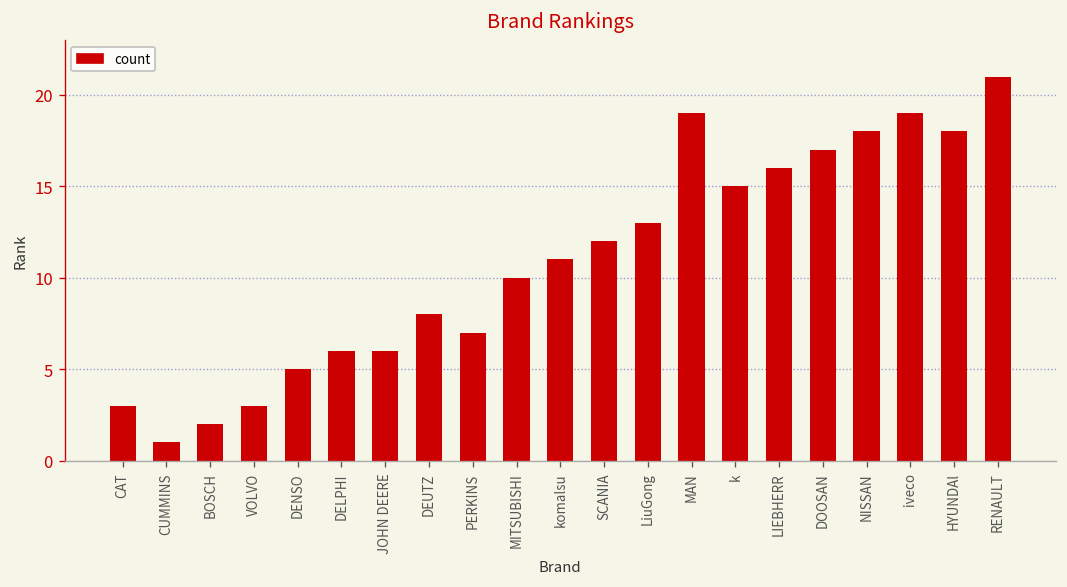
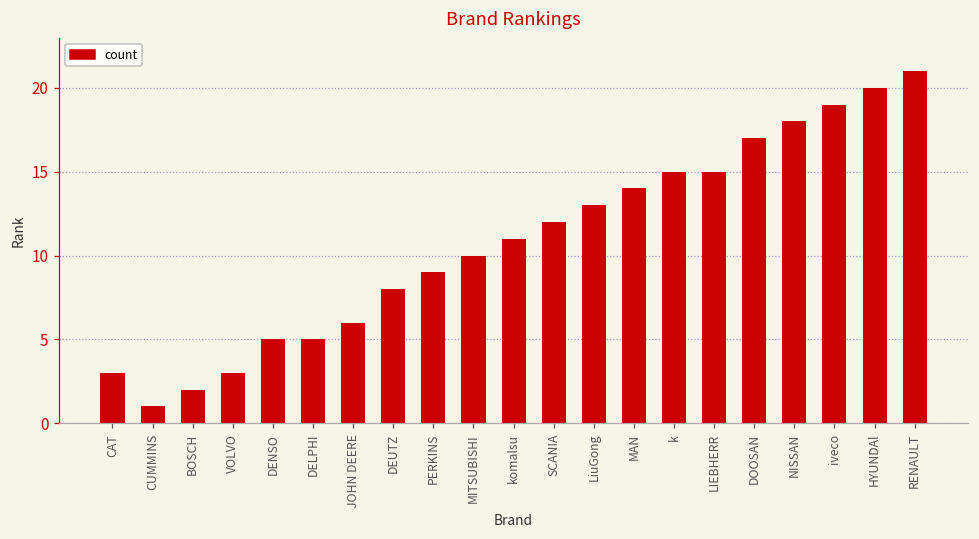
  {
    "CAT": 3,
    "CUMMINS": 1,
    "BOSCH": 2,
    "VOLVO": 3,
    "DENSO": 5,
-   "DELPHI": 6,
+   "DELPHI": 5,
    "JOHN DEERE": 6,
    "DEUTZ": 8,
-   "PERKINS": 7,
+   "PERKINS": 9,
    "MITSUBISHI": 10,
    "komalsu": 11,
    "SCANIA": 12,
    "LiuGong": 13,
-   "MAN": 19,
+   "MAN": 14,
    "k": 15,
-   "LIEBHERR": 16,
+   "LIEBHERR": 15,
    "DOOSAN": 17,
    "NISSAN": 18,
    "iveco": 19,
-   "HYUNDAl": 18,
+   "HYUNDAl": 20,
    "RENAULT": 21
  }
